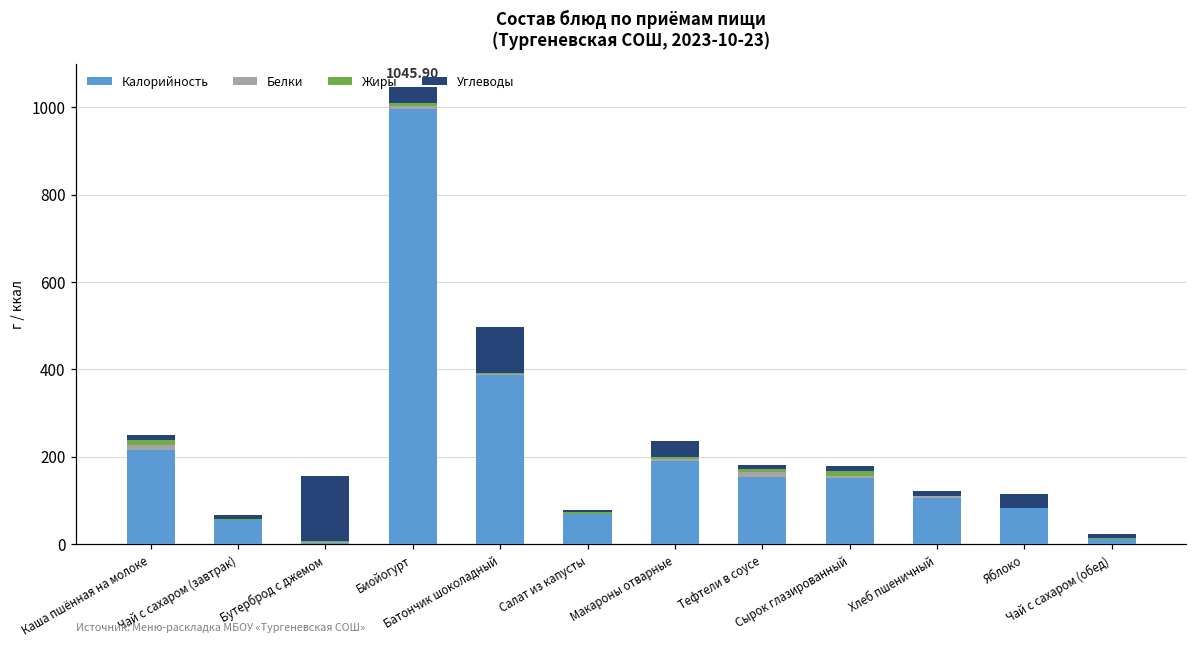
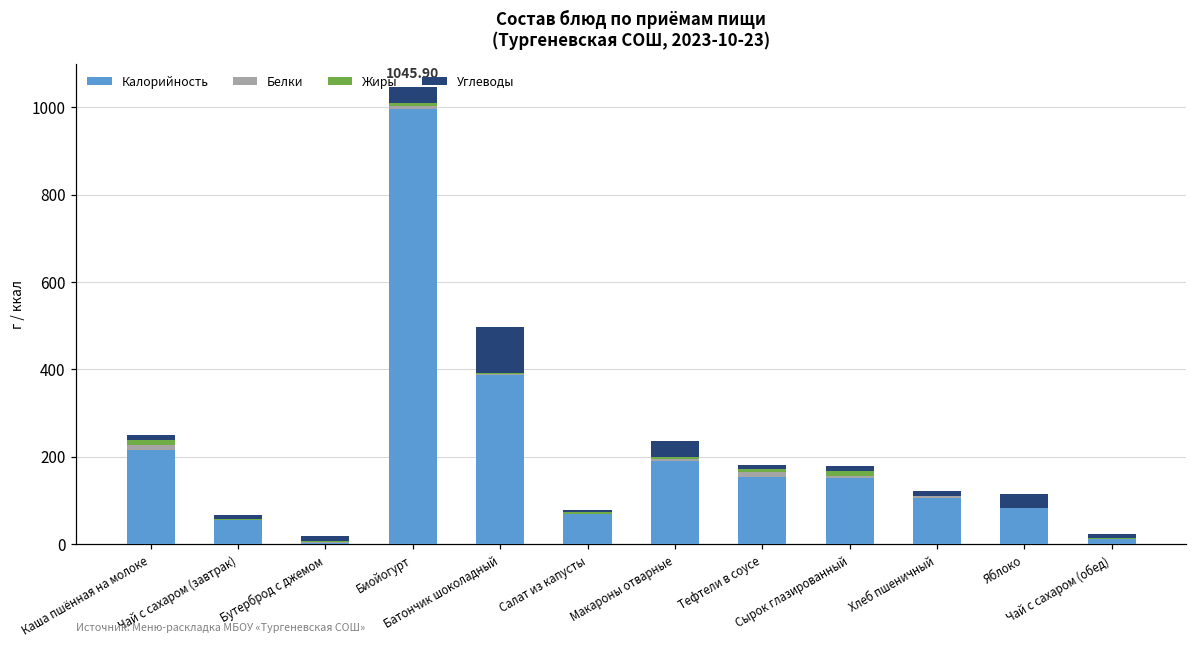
  {
    "Калорийность": {
      "Каша пшённая на молоке": 220,
      "Чай с сахаром (завтрак)": 50,
      "Биойогурт": 1000,
      "Батончик шоколадный": 390,
      "Салат из капусты": 70,
      "Макароны отварные": 190,
      "Тефтели в соусе": 150,
      "Сырок глазированный": 150,
      "Хлеб пшеничный": 110,
      "Яблоко": 80,
      "Чай с сахаром (обед)": 10
    },
    "Белки": {
      "Каша пшённая на молоке": 10,
      "Биойогурт": 10,
      "Салат из капусты": 0,
      "Тефтели в соусе": 10,
      "Яблоко": 0
    },
    "Жиры": {
      "Каша пшённая на молоке": 10,
      "Биойогурт": 10,
      "Тефтели в соусе": 10,
      "Сырок глазированный": 10,
      "Яблоко": 0
    },
    "Углеводы": {
      "Каша пшённая на молоке": 10,
      "Чай с сахаром (завтрак)": 10,
-     "Бутерброд с джемом": 150,
+     "Бутерброд с джемом": 10,
      "Батончик шоколадный": 110,
      "Макароны отварные": 40,
      "Тефтели в соусе": 10,
      "Сырок глазированный": 10,
      "Хлеб пшеничный": 10,
      "Яблоко": 30,
      "Чай с сахаром (обед)": 10
    }
  }
